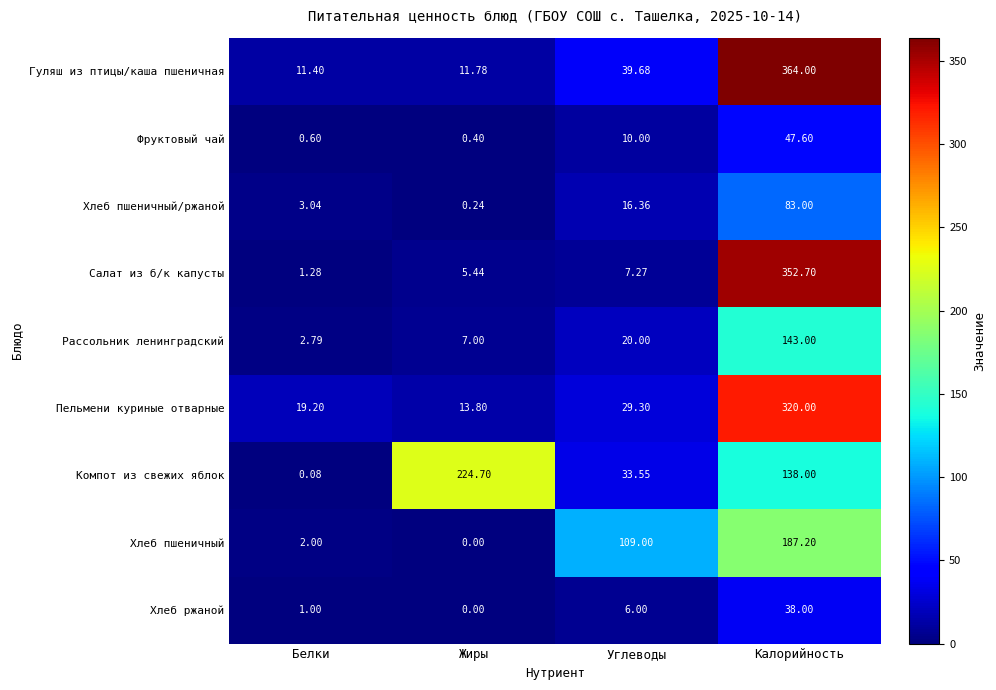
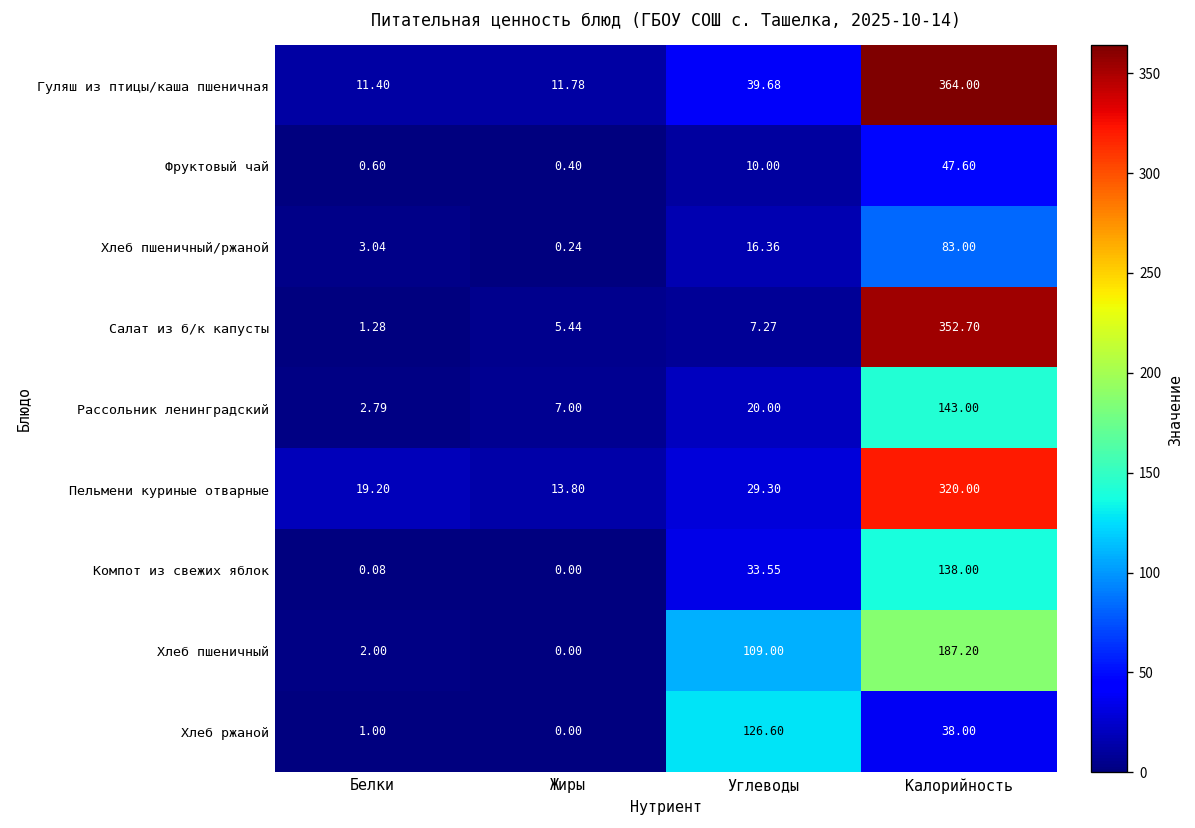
  {
    "Гуляш из птицы/каша пшеничная": {
      "Белки": 11.40,
      "Жиры": 11.78,
      "Углеводы": 39.68,
      "Калорийность": 364.00
    },
    "Фруктовый чай": {
      "Белки": 0.60,
      "Жиры": 0.40,
      "Углеводы": 10.00,
      "Калорийность": 47.60
    },
    "Хлеб пшеничный/ржаной": {
      "Белки": 3.04,
      "Жиры": 0.24,
      "Углеводы": 16.36,
      "Калорийность": 83.00
    },
    "Салат из б/к капусты": {
      "Белки": 1.28,
      "Жиры": 5.44,
      "Углеводы": 7.27,
      "Калорийность": 352.70
    },
    "Рассольник ленинградский": {
      "Белки": 2.79,
      "Жиры": 7.00,
      "Углеводы": 20.00,
      "Калорийность": 143.00
    },
    "Пельмени куриные отварные": {
      "Белки": 19.20,
      "Жиры": 13.80,
      "Углеводы": 29.30,
      "Калорийность": 320.00
    },
    "Компот из свежих яблок": {
      "Белки": 0.08,
-     "Жиры": 224.70,
+     "Жиры": 0.00,
      "Углеводы": 33.55,
      "Калорийность": 138.00
    },
    "Хлеб пшеничный": {
      "Белки": 2.00,
      "Жиры": 0.00,
      "Углеводы": 109.00,
      "Калорийность": 187.20
    },
    "Хлеб ржаной": {
      "Белки": 1.00,
      "Жиры": 0.00,
-     "Углеводы": 6.00,
+     "Углеводы": 126.60,
      "Калорийность": 38.00
    }
  }
